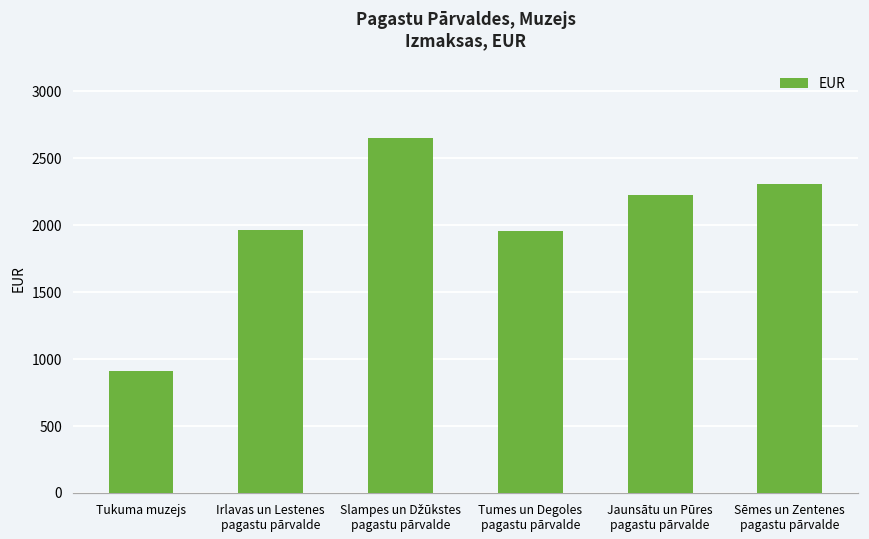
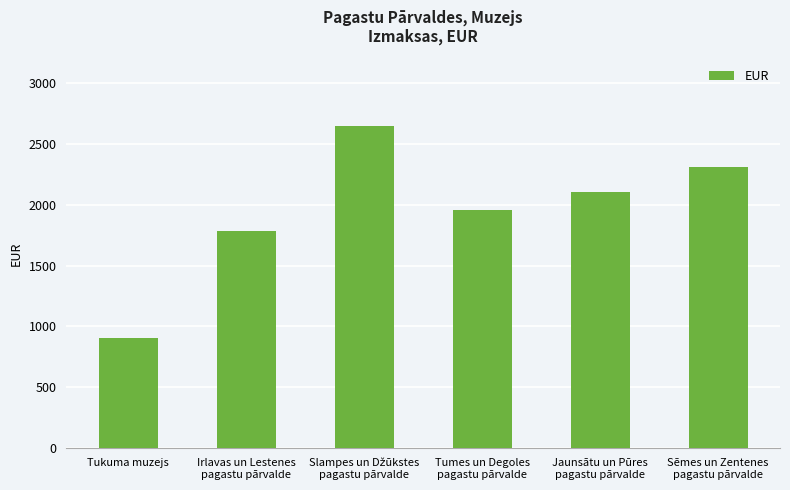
  {
    "Tukuma muzejs": 910,
-   "Irlavas un Lestenes pagastu pārvalde": 1960,
+   "Irlavas un Lestenes pagastu pārvalde": 1790,
    "Slampes un Džūkstes pagastu pārvalde": 2650,
    "Tumes un Degoles pagastu pārvalde": 1960,
-   "Jaunsātu un Pūres pagastu pārvalde": 2230,
+   "Jaunsātu un Pūres pagastu pārvalde": 2100,
    "Sēmes un Zentenes pagastu pārvalde": 2310
  }
